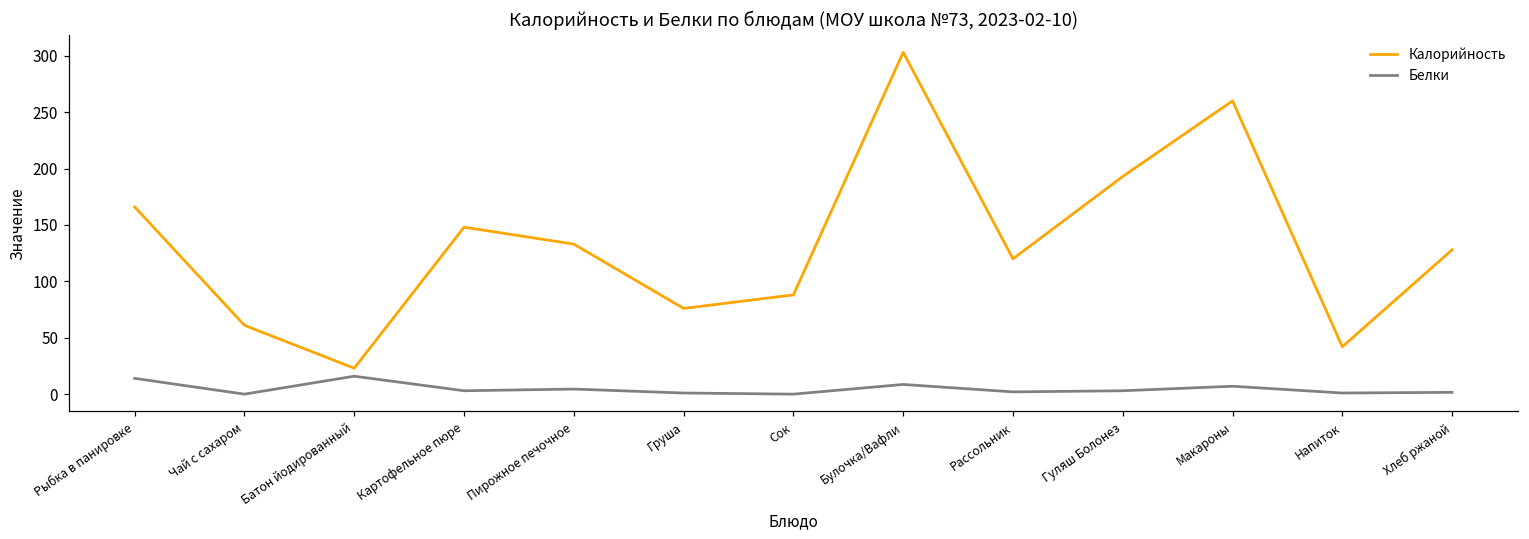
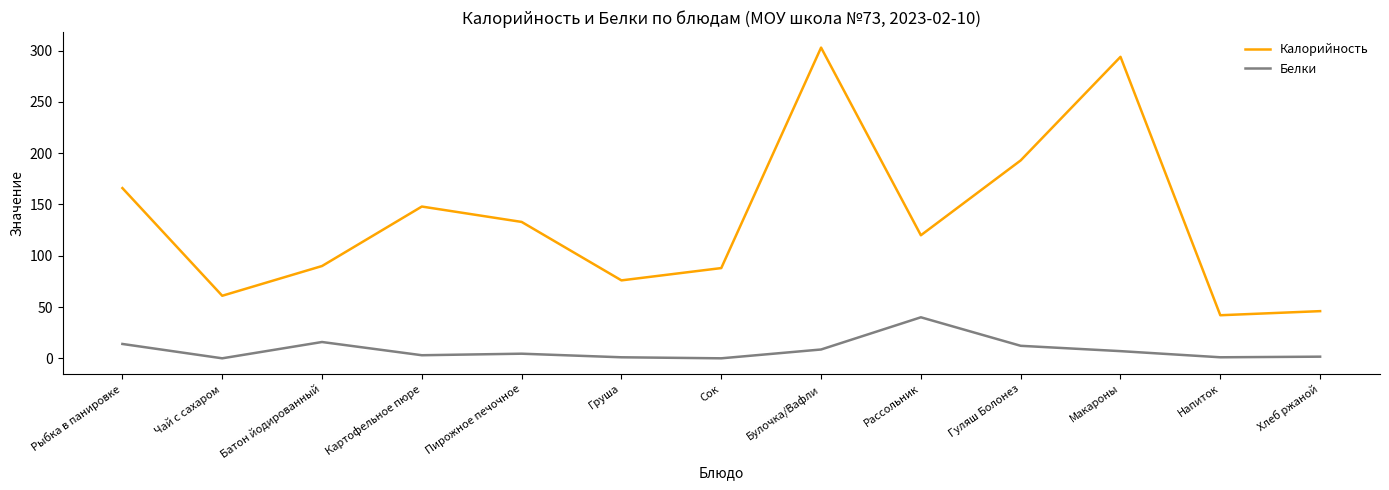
  {
    "Калорийность": {
      "Рыбка в панировке": 166,
      "Чай с сахаром": 61,
-     "Батон йодированный": 23,
+     "Батон йодированный": 90,
      "Картофельное пюре": 148,
      "Пирожное печочное": 133,
      "Груша": 76,
      "Сок": 88,
      "Булочка/Вафли": 303,
      "Рассольник": 120,
      "Гуляш Болонез": 193,
-     "Макароны": 260,
+     "Макароны": 294,
      "Напиток": 42,
-     "Хлеб ржаной": 128
+     "Хлеб ржаной": 46
    },
    "Белки": {
      "Рыбка в панировке": 14,
      "Чай с сахаром": 0,
      "Батон йодированный": 16,
      "Картофельное пюре": 3,
      "Пирожное печочное": 5,
      "Груша": 1,
      "Сок": 0,
      "Булочка/Вафли": 9,
-     "Рассольник": 2,
-     "Гуляш Болонез": 3,
+     "Рассольник": 40,
+     "Гуляш Болонез": 12,
      "Макароны": 7,
      "Напиток": 1,
      "Хлеб ржаной": 2
    }
  }
